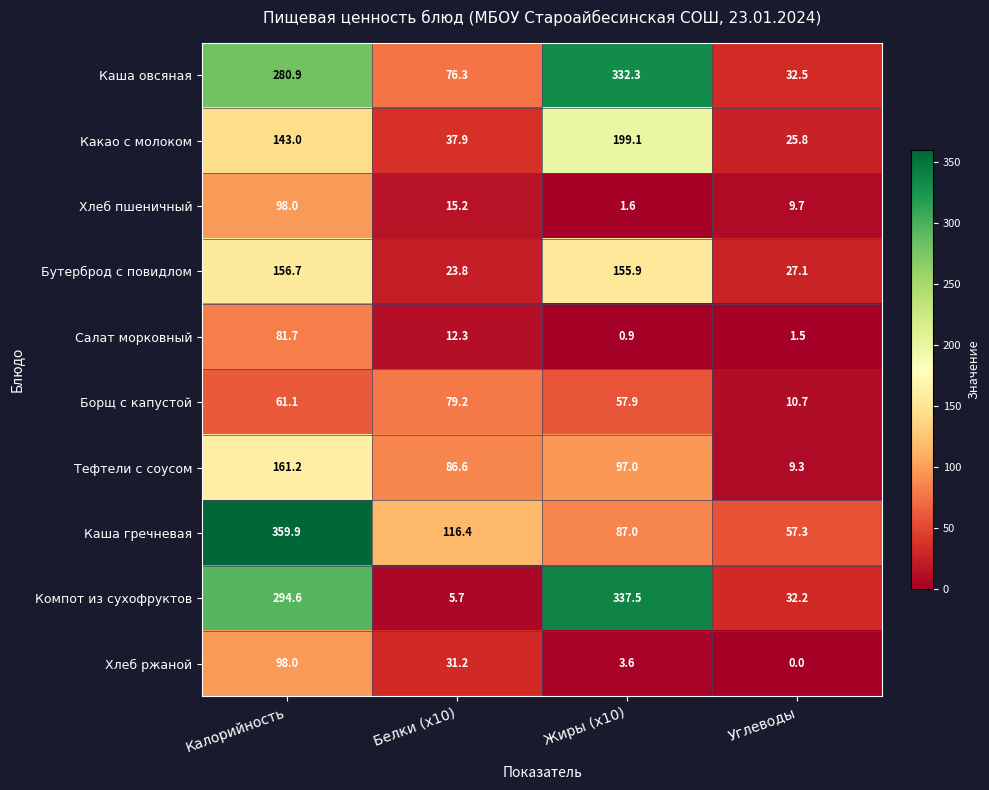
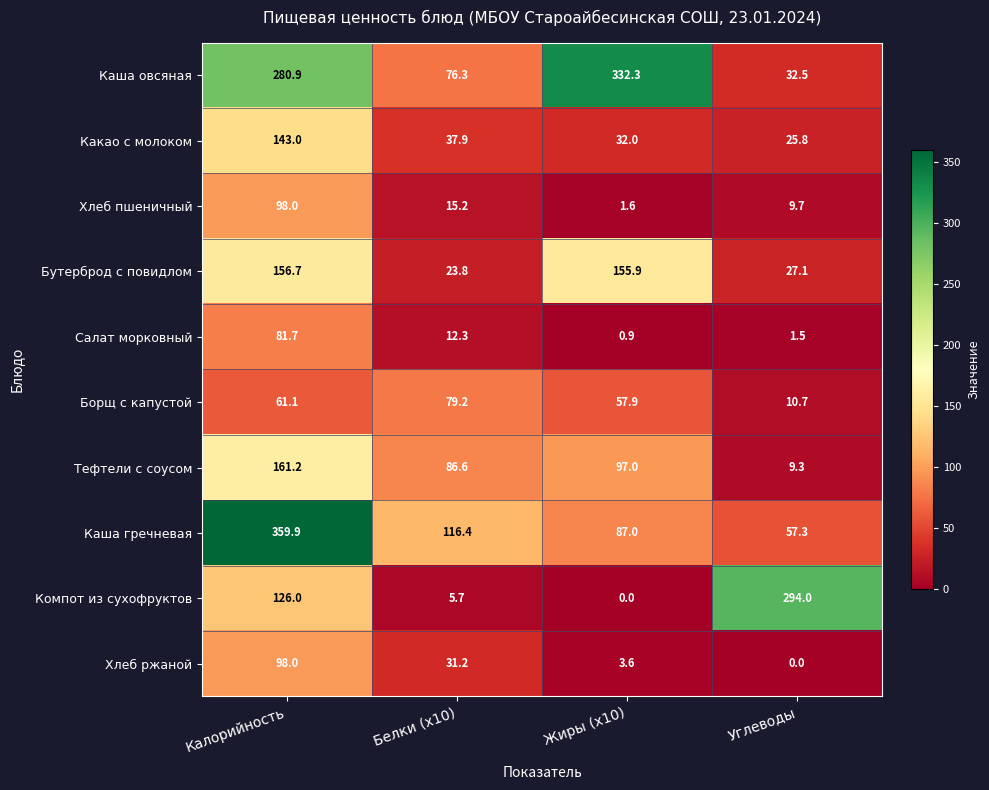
  {
    "Каша овсяная": {
      "Калорийность": 280.9,
      "Белки (х10)": 76.3,
      "Жиры (х10)": 332.3,
      "Углеводы": 32.5
    },
    "Какао с молоком": {
      "Калорийность": 143.0,
      "Белки (х10)": 37.9,
-     "Жиры (х10)": 199.1,
+     "Жиры (х10)": 32.0,
      "Углеводы": 25.8
    },
    "Хлеб пшеничный": {
      "Калорийность": 98.0,
      "Белки (х10)": 15.2,
      "Жиры (х10)": 1.6,
      "Углеводы": 9.7
    },
    "Бутерброд с повидлом": {
      "Калорийность": 156.7,
      "Белки (х10)": 23.8,
      "Жиры (х10)": 155.9,
      "Углеводы": 27.1
    },
    "Салат морковный": {
      "Калорийность": 81.7,
      "Белки (х10)": 12.3,
      "Жиры (х10)": 0.9,
      "Углеводы": 1.5
    },
    "Борщ с капустой": {
      "Калорийность": 61.1,
      "Белки (х10)": 79.2,
      "Жиры (х10)": 57.9,
      "Углеводы": 10.7
    },
    "Тефтели с соусом": {
      "Калорийность": 161.2,
      "Белки (х10)": 86.6,
      "Жиры (х10)": 97.0,
      "Углеводы": 9.3
    },
    "Каша гречневая": {
      "Калорийность": 359.9,
      "Белки (х10)": 116.4,
      "Жиры (х10)": 87.0,
      "Углеводы": 57.3
    },
    "Компот из сухофруктов": {
-     "Калорийность": 294.6,
+     "Калорийность": 126.0,
      "Белки (х10)": 5.7,
-     "Жиры (х10)": 337.5,
-     "Углеводы": 32.2
+     "Жиры (х10)": 0.0,
+     "Углеводы": 294.0
    },
    "Хлеб ржаной": {
      "Калорийность": 98.0,
      "Белки (х10)": 31.2,
      "Жиры (х10)": 3.6,
      "Углеводы": 0.0
    }
  }
